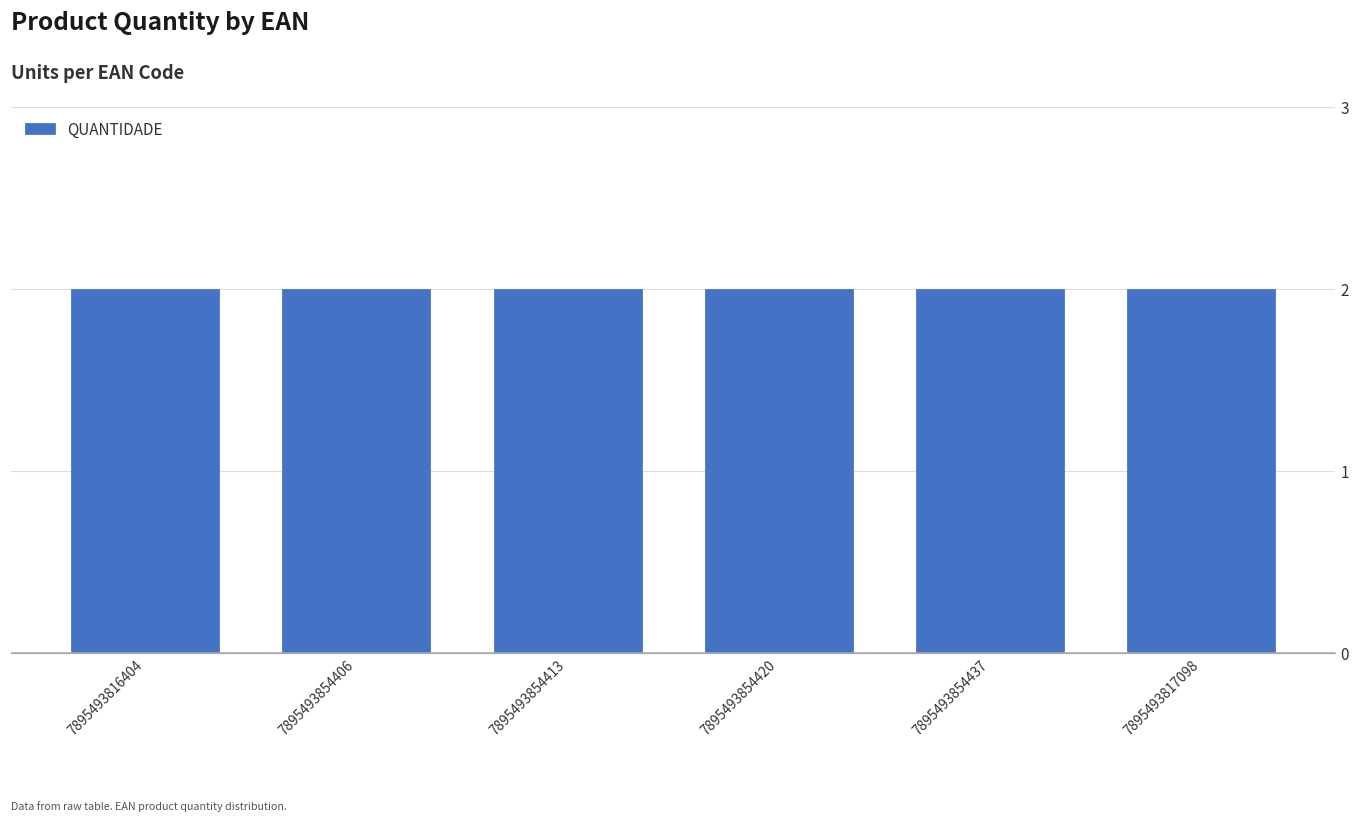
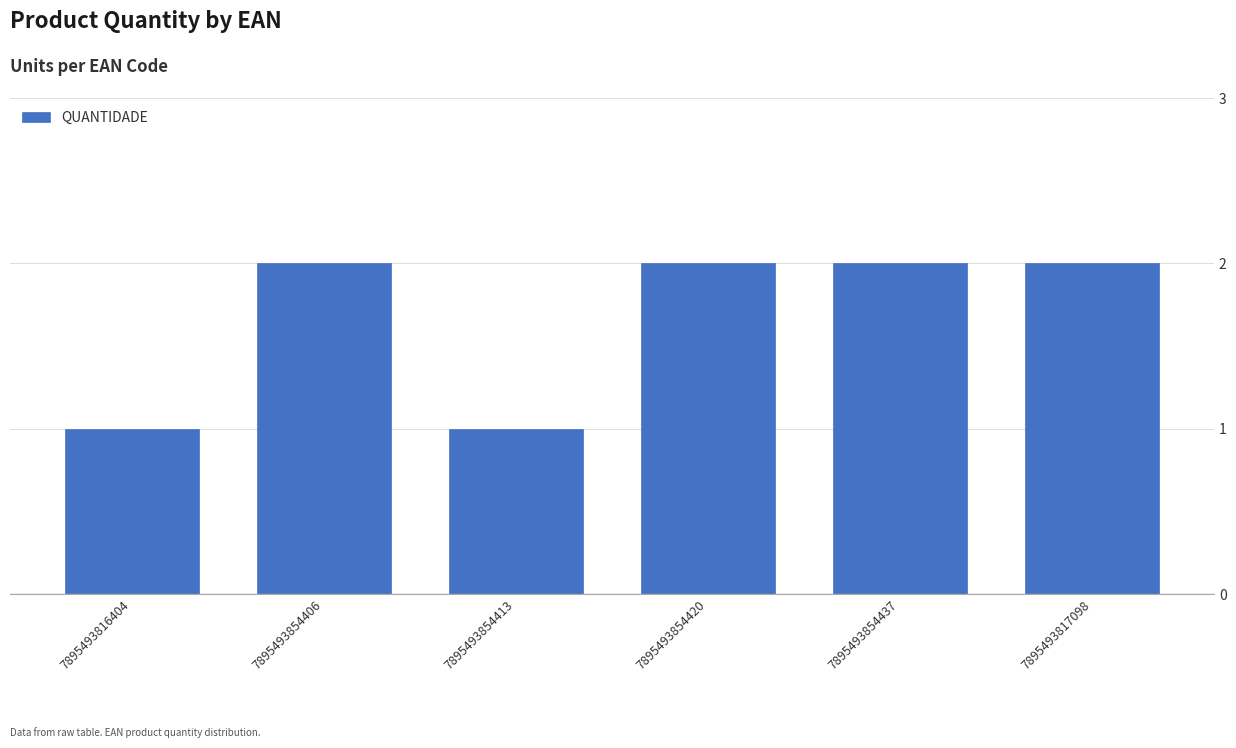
  {
-   "7895493816404": 2,
+   "7895493816404": 1,
    "7895493854406": 2,
-   "7895493854413": 2,
+   "7895493854413": 1,
    "7895493854420": 2,
    "7895493854437": 2,
    "7895493817098": 2
  }
